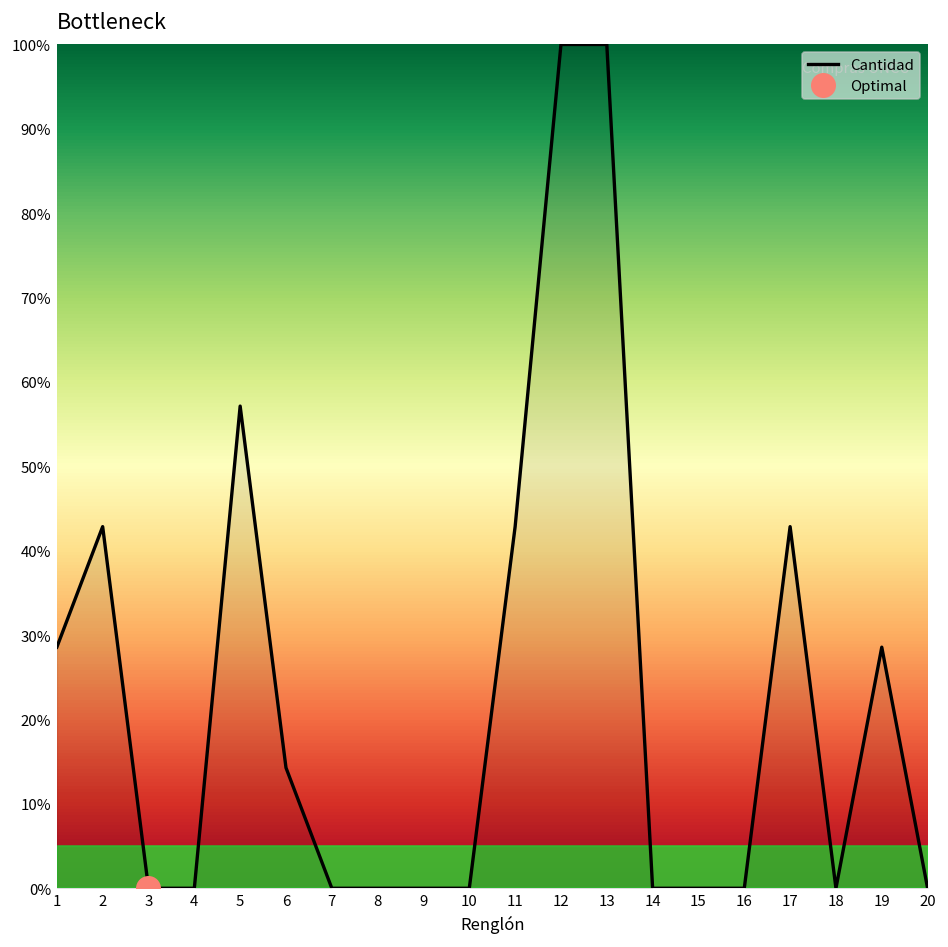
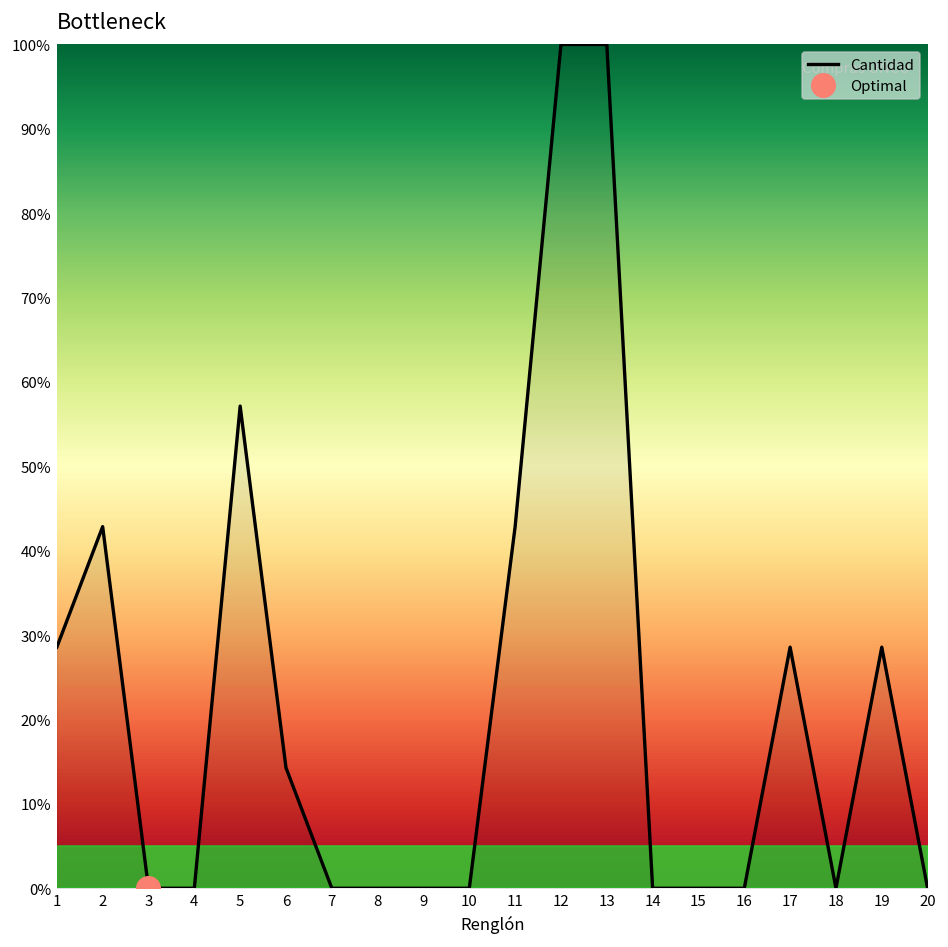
  {
    "Cantidad": {
      "1": "29%",
      "2": "43%",
      "5": "57%",
      "6": "14%",
      "11": "43%",
      "12": "100%",
      "13": "100%",
-     "17": "43%",
+     "17": "29%",
      "19": "29%"
    }
  }
